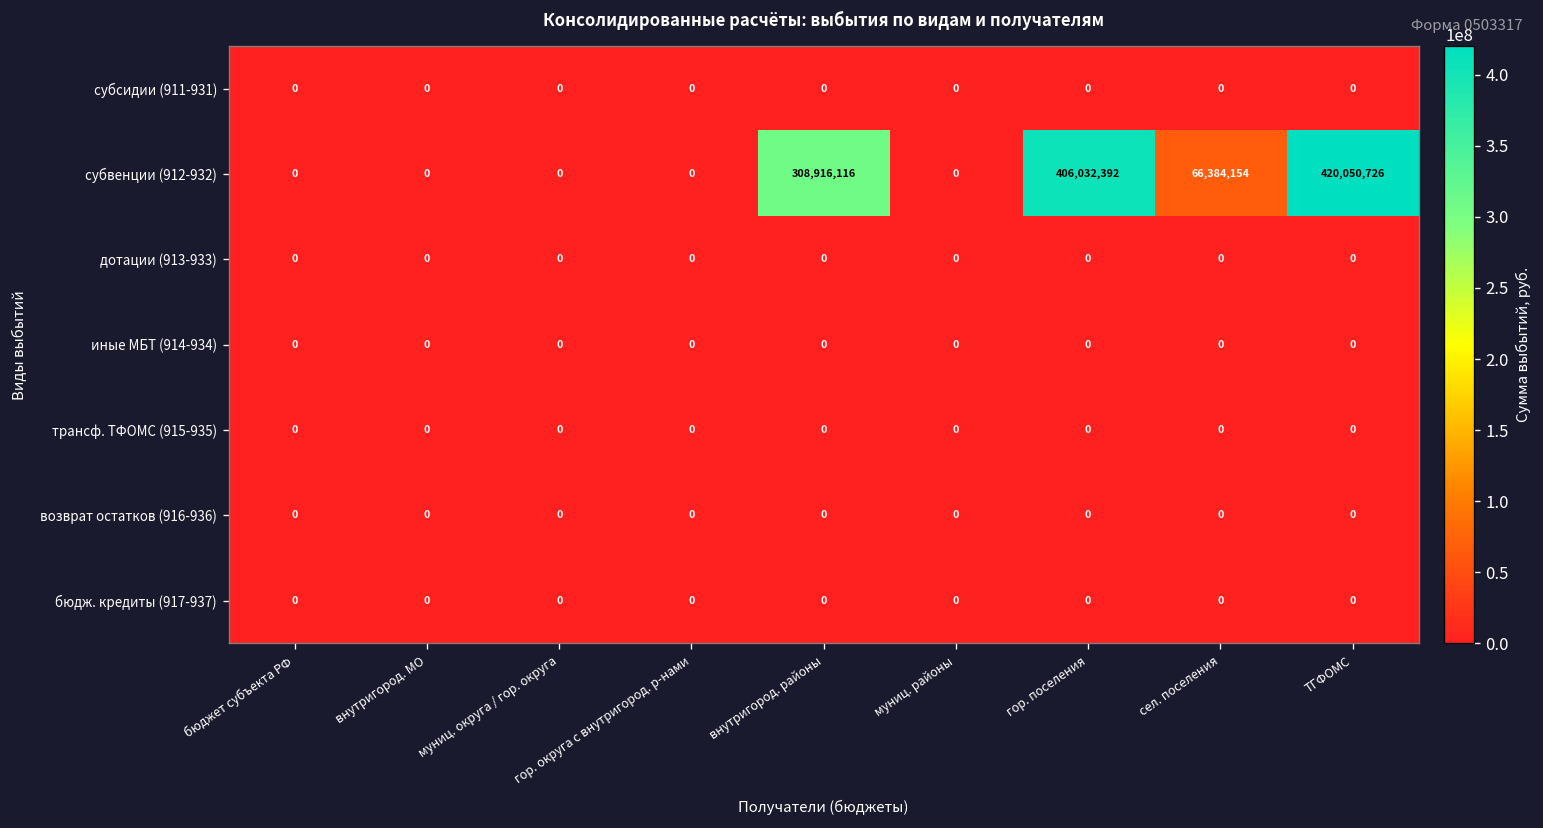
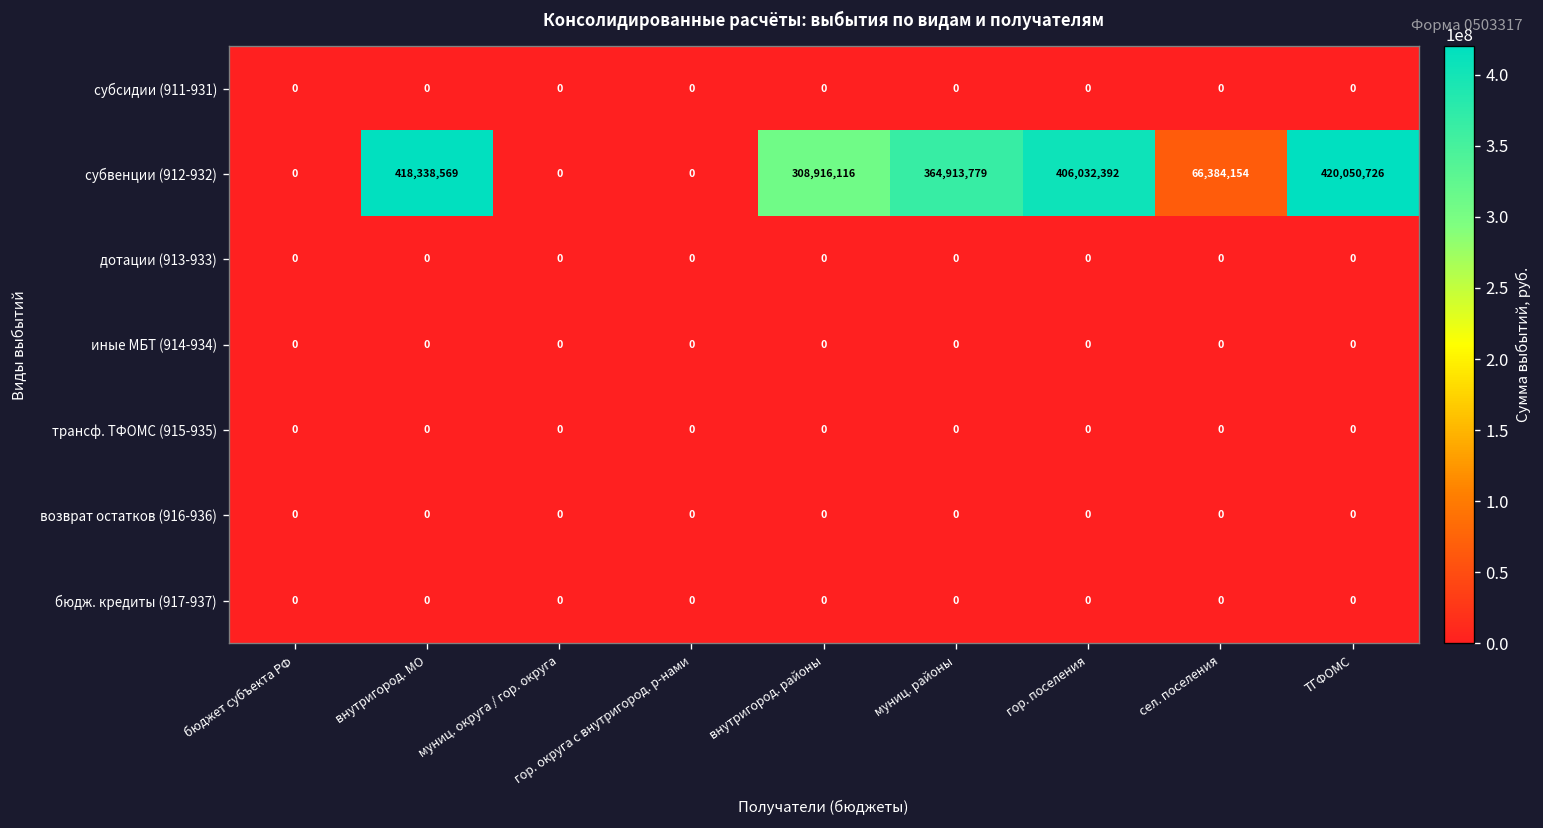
  {
    "субсидии (911-931)": {
      "бюджет субъекта РФ": "0",
      "внутригород. МО": "0",
      "муниц. округа / гор. округа": "0",
      "гор. округа с внутригород. р-нами": "0",
      "внутригород. районы": "0",
      "муниц. районы": "0",
      "гор. поселения": "0",
      "сел. поселения": "0",
      "ТГФОМС": "0"
    },
    "субвенции (912-932)": {
      "бюджет субъекта РФ": "0",
-     "внутригород. МО": "0",
+     "внутригород. МО": "418,338,569",
      "муниц. округа / гор. округа": "0",
      "гор. округа с внутригород. р-нами": "0",
      "внутригород. районы": "308,916,116",
-     "муниц. районы": "0",
+     "муниц. районы": "364,913,779",
      "гор. поселения": "406,032,392",
      "сел. поселения": "66,384,154",
      "ТГФОМС": "420,050,726"
    },
    "дотации (913-933)": {
      "бюджет субъекта РФ": "0",
      "внутригород. МО": "0",
      "муниц. округа / гор. округа": "0",
      "гор. округа с внутригород. р-нами": "0",
      "внутригород. районы": "0",
      "муниц. районы": "0",
      "гор. поселения": "0",
      "сел. поселения": "0",
      "ТГФОМС": "0"
    },
    "иные МБТ (914-934)": {
      "бюджет субъекта РФ": "0",
      "внутригород. МО": "0",
      "муниц. округа / гор. округа": "0",
      "гор. округа с внутригород. р-нами": "0",
      "внутригород. районы": "0",
      "муниц. районы": "0",
      "гор. поселения": "0",
      "сел. поселения": "0",
      "ТГФОМС": "0"
    },
    "трансф. ТФОМС (915-935)": {
      "бюджет субъекта РФ": "0",
      "внутригород. МО": "0",
      "муниц. округа / гор. округа": "0",
      "гор. округа с внутригород. р-нами": "0",
      "внутригород. районы": "0",
      "муниц. районы": "0",
      "гор. поселения": "0",
      "сел. поселения": "0",
      "ТГФОМС": "0"
    },
    "возврат остатков (916-936)": {
      "бюджет субъекта РФ": "0",
      "внутригород. МО": "0",
      "муниц. округа / гор. округа": "0",
      "гор. округа с внутригород. р-нами": "0",
      "внутригород. районы": "0",
      "муниц. районы": "0",
      "гор. поселения": "0",
      "сел. поселения": "0",
      "ТГФОМС": "0"
    },
    "бюдж. кредиты (917-937)": {
      "бюджет субъекта РФ": "0",
      "внутригород. МО": "0",
      "муниц. округа / гор. округа": "0",
      "гор. округа с внутригород. р-нами": "0",
      "внутригород. районы": "0",
      "муниц. районы": "0",
      "гор. поселения": "0",
      "сел. поселения": "0",
      "ТГФОМС": "0"
    }
  }
